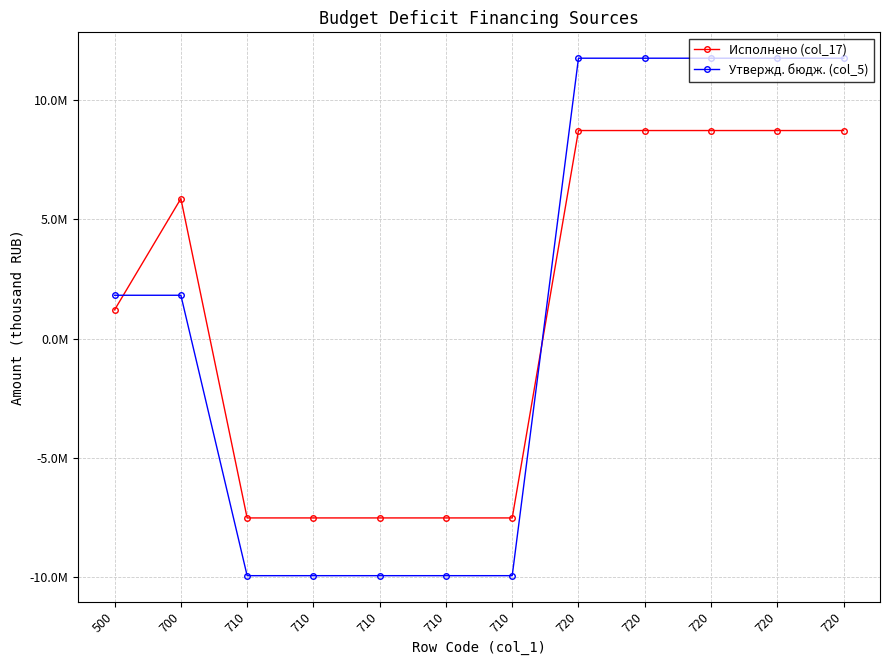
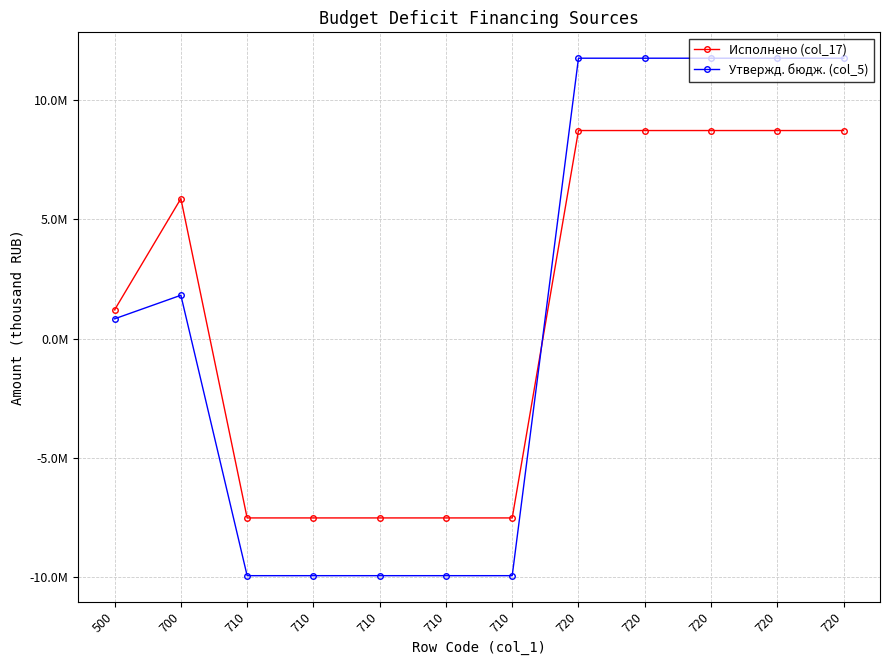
  {
    "Исполнено (col_17)": {
      "500": 1200000,
      "700": 5900000
    },
    "Утвержд. бюдж. (col_5)": {
-     "500": 1800000,
+     "500": 800000,
      "700": 1800000
    }
  }
